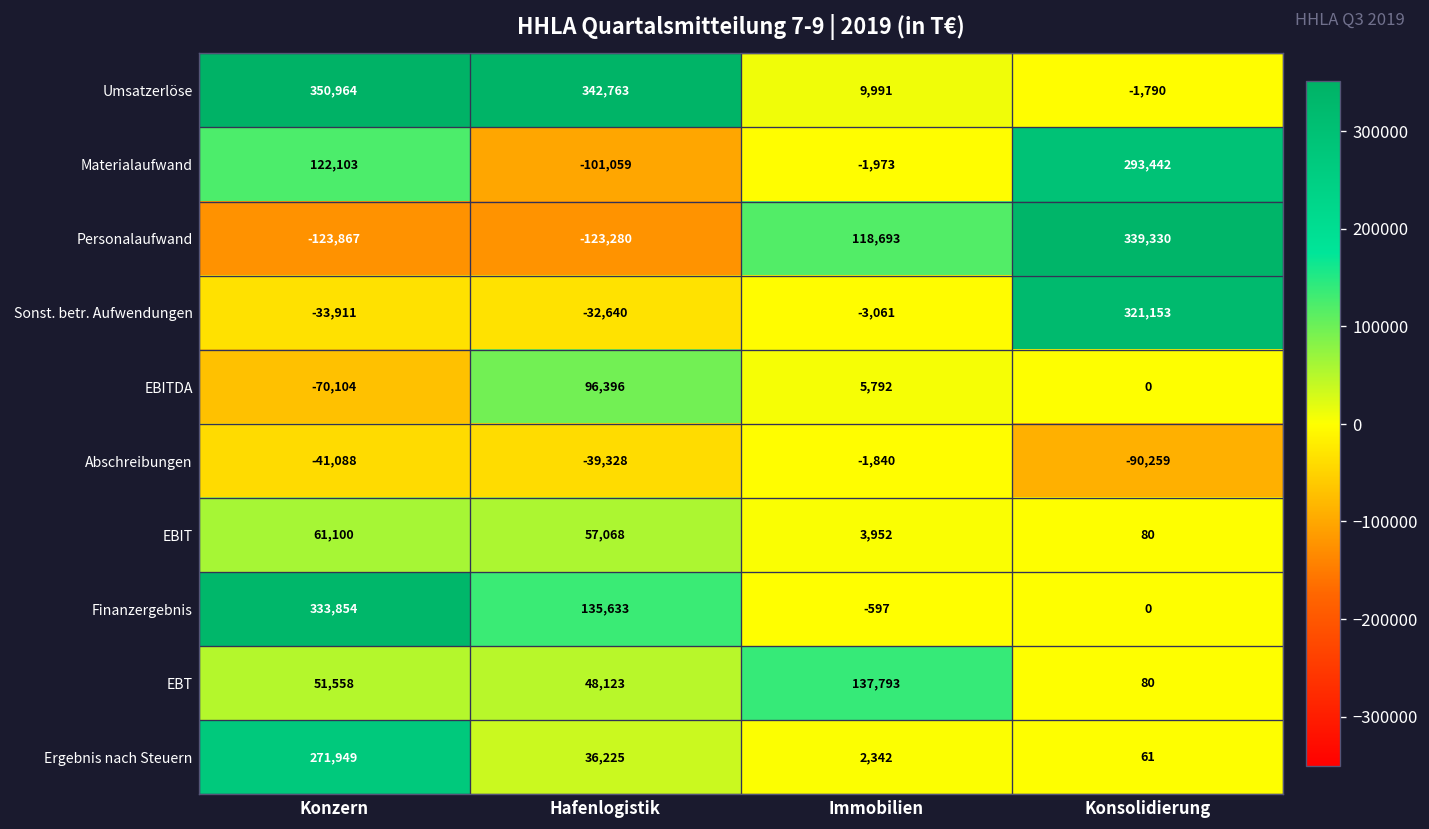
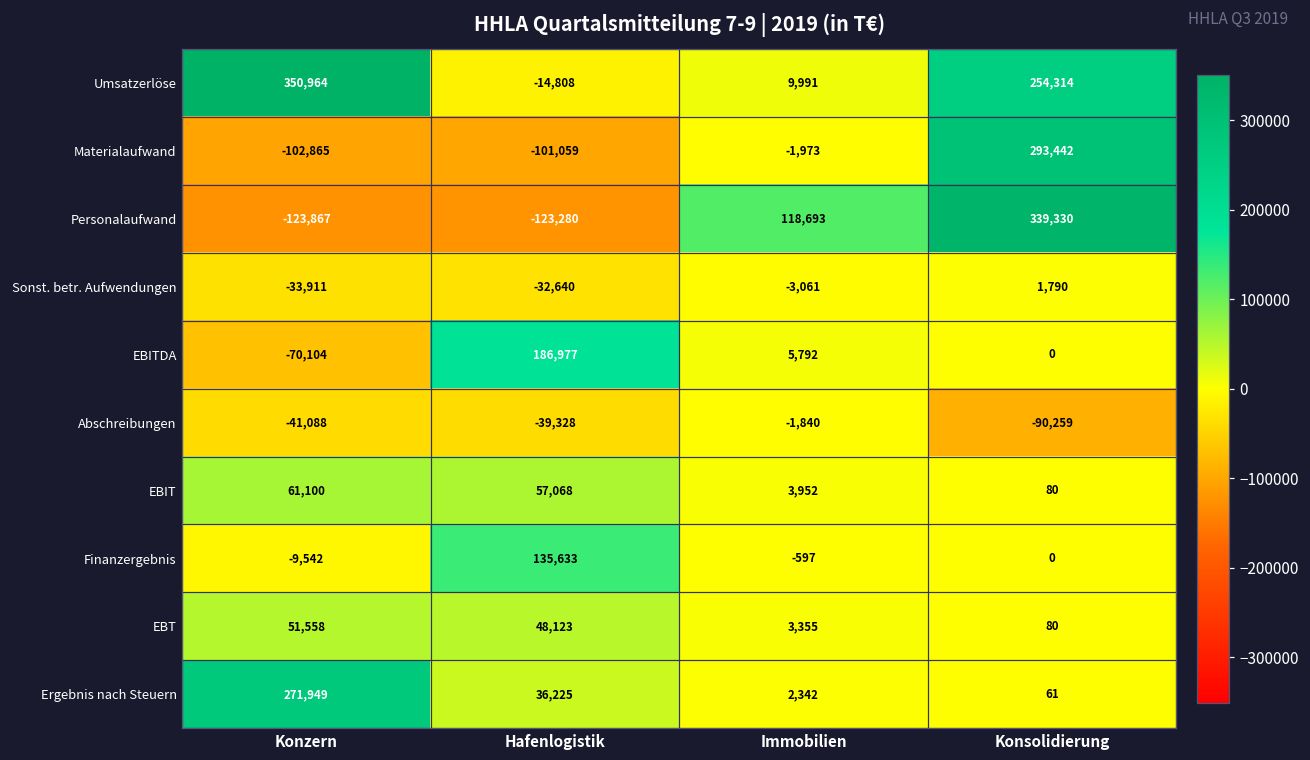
  {
    "Umsatzerlöse": {
      "Konzern": "350,964",
-     "Hafenlogistik": "342,763",
+     "Hafenlogistik": "-14,808",
      "Immobilien": "9,991",
-     "Konsolidierung": "-1,790"
+     "Konsolidierung": "254,314"
    },
    "Materialaufwand": {
-     "Konzern": "122,103",
+     "Konzern": "-102,865",
      "Hafenlogistik": "-101,059",
      "Immobilien": "-1,973",
      "Konsolidierung": "293,442"
    },
    "Personalaufwand": {
      "Konzern": "-123,867",
      "Hafenlogistik": "-123,280",
      "Immobilien": "118,693",
      "Konsolidierung": "339,330"
    },
    "Sonst. betr. Aufwendungen": {
      "Konzern": "-33,911",
      "Hafenlogistik": "-32,640",
      "Immobilien": "-3,061",
-     "Konsolidierung": "321,153"
+     "Konsolidierung": "1,790"
    },
    "EBITDA": {
      "Konzern": "-70,104",
-     "Hafenlogistik": "96,396",
+     "Hafenlogistik": "186,977",
      "Immobilien": "5,792",
      "Konsolidierung": "0"
    },
    "Abschreibungen": {
      "Konzern": "-41,088",
      "Hafenlogistik": "-39,328",
      "Immobilien": "-1,840",
      "Konsolidierung": "-90,259"
    },
    "EBIT": {
      "Konzern": "61,100",
      "Hafenlogistik": "57,068",
      "Immobilien": "3,952",
      "Konsolidierung": "80"
    },
    "Finanzergebnis": {
-     "Konzern": "333,854",
+     "Konzern": "-9,542",
      "Hafenlogistik": "135,633",
      "Immobilien": "-597",
      "Konsolidierung": "0"
    },
    "EBT": {
      "Konzern": "51,558",
      "Hafenlogistik": "48,123",
-     "Immobilien": "137,793",
+     "Immobilien": "3,355",
      "Konsolidierung": "80"
    },
    "Ergebnis nach Steuern": {
      "Konzern": "271,949",
      "Hafenlogistik": "36,225",
      "Immobilien": "2,342",
      "Konsolidierung": "61"
    }
  }
